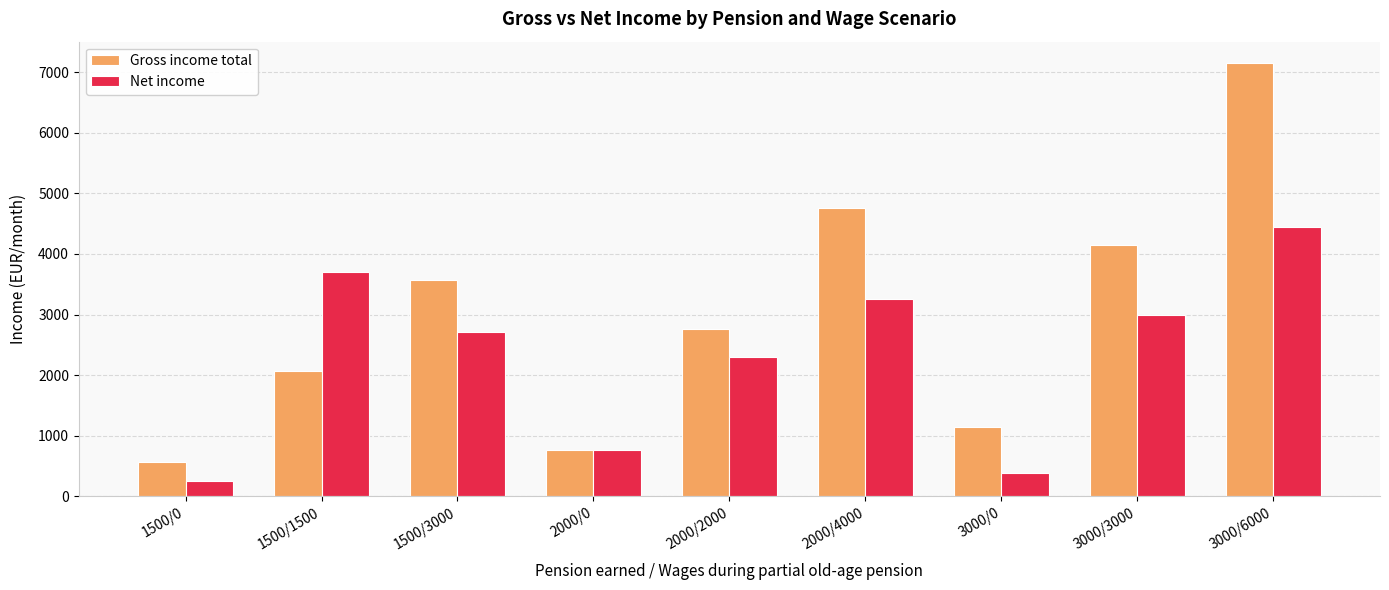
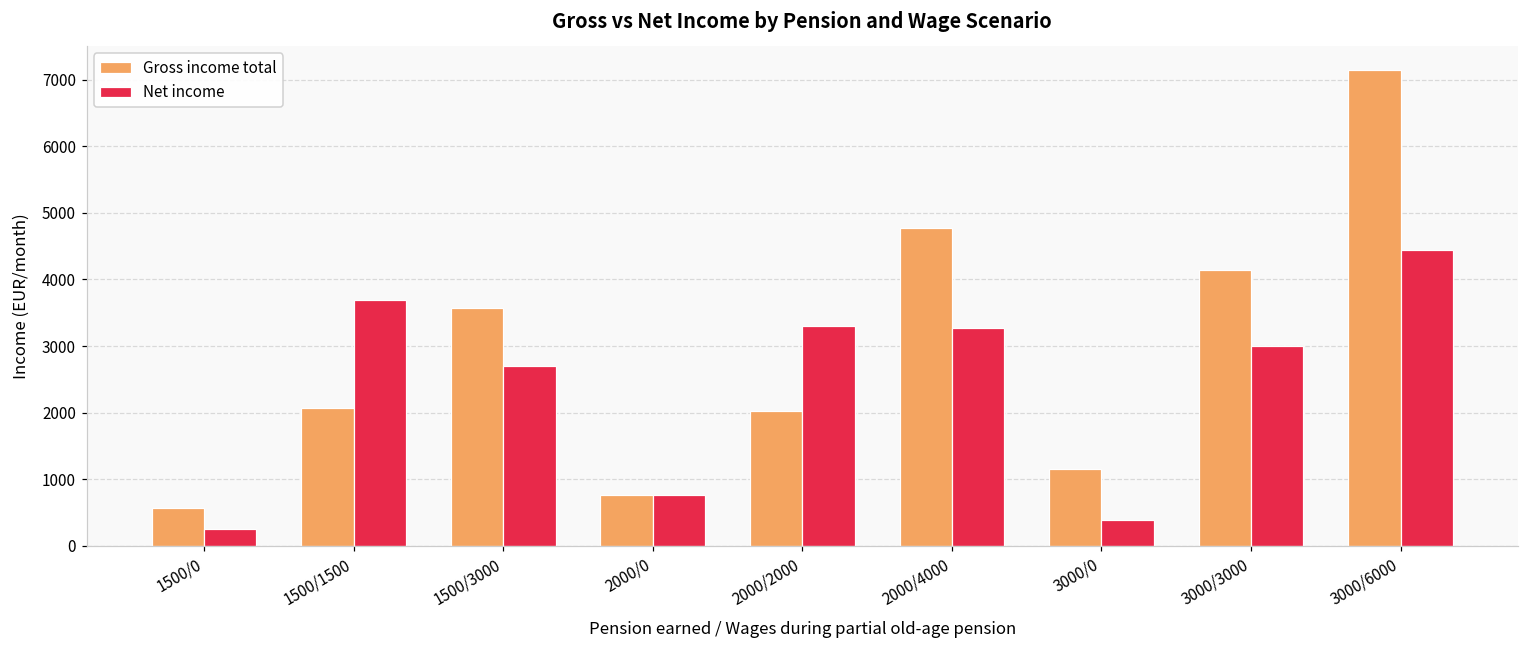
  {
    "Gross income total": {
      "1500/0": 600,
      "1500/1500": 2100,
      "1500/3000": 3600,
      "2000/0": 800,
-     "2000/2000": 2800,
+     "2000/2000": 2000,
      "2000/4000": 4800,
      "3000/0": 1100,
      "3000/3000": 4100,
      "3000/6000": 7100
    },
    "Net income": {
      "1500/0": 300,
      "1500/1500": 3700,
      "1500/3000": 2700,
      "2000/0": 800,
-     "2000/2000": 2300,
+     "2000/2000": 3300,
      "2000/4000": 3300,
      "3000/0": 400,
      "3000/3000": 3000,
      "3000/6000": 4400
    }
  }
